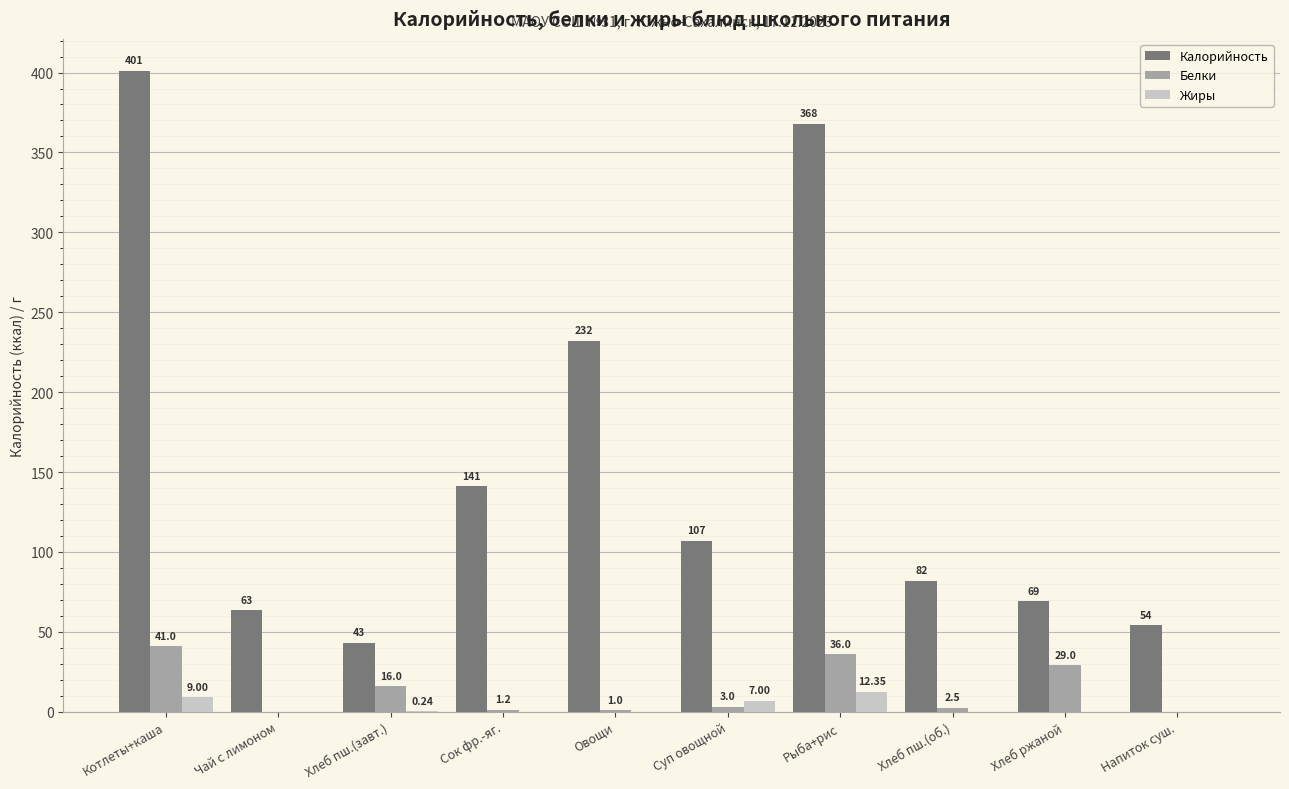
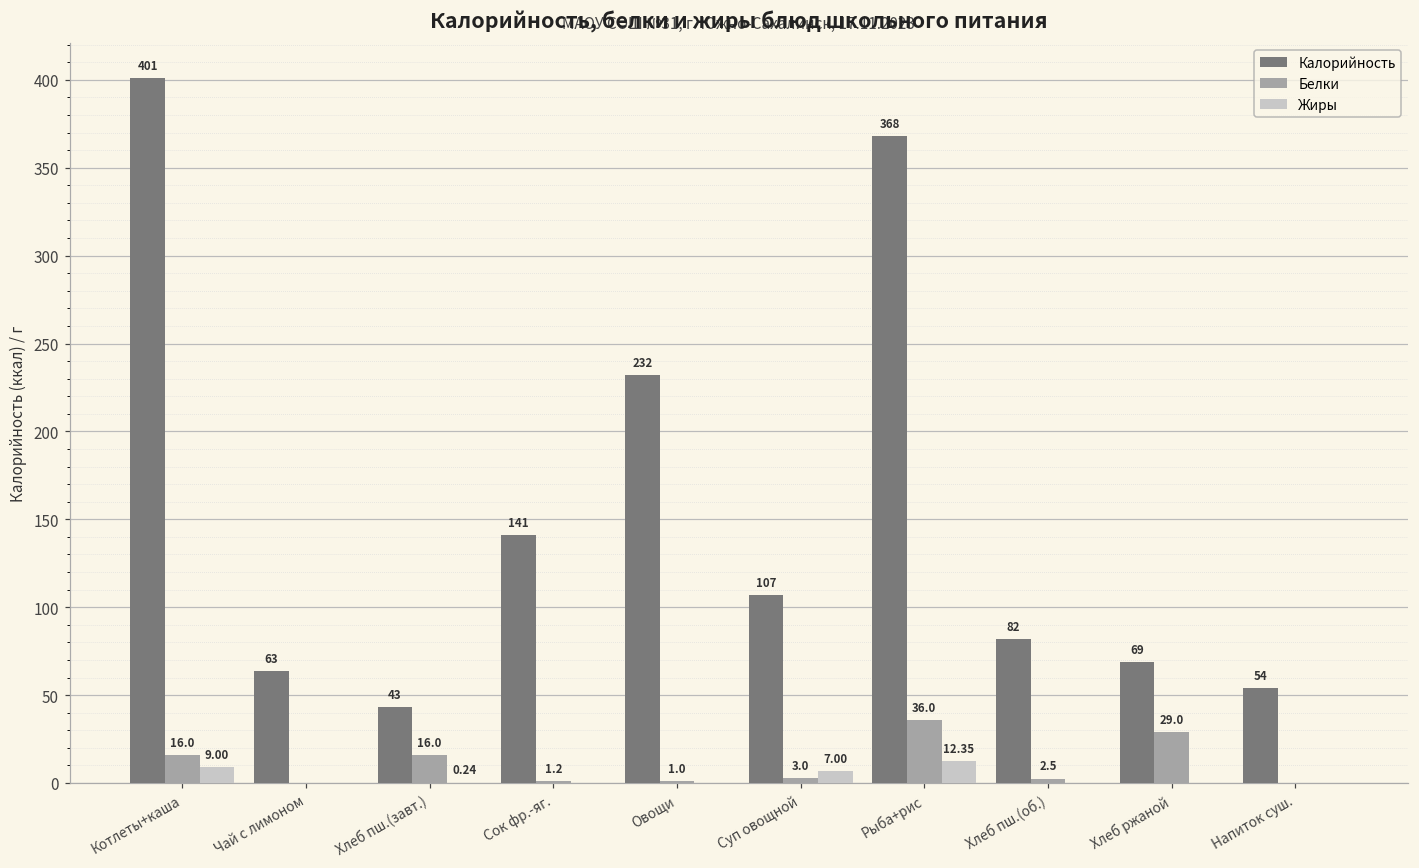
  {
    "Калорийность": {
      "Котлеты+каша": 401,
      "Чай с лимоном": 63,
      "Хлеб пш.(завт.)": 43,
      "Сок фр.-яг.": 141,
      "Овощи": 232,
      "Суп овощной": 107,
      "Рыба+рис": 368,
      "Хлеб пш.(об.)": 82,
      "Хлеб ржаной": 69,
      "Напиток суш.": 54
    },
    "Белки": {
-     "Котлеты+каша": 41.0,
+     "Котлеты+каша": 16.0,
      "Хлеб пш.(завт.)": 16.0,
      "Сок фр.-яг.": 1.2,
      "Овощи": 1.0,
      "Суп овощной": 3.0,
      "Рыба+рис": 36.0,
      "Хлеб пш.(об.)": 2.5,
      "Хлеб ржаной": 29.0
    },
    "Жиры": {
      "Котлеты+каша": 9.00,
      "Хлеб пш.(завт.)": 0.24,
      "Суп овощной": 7.00,
      "Рыба+рис": 12.35
    }
  }
